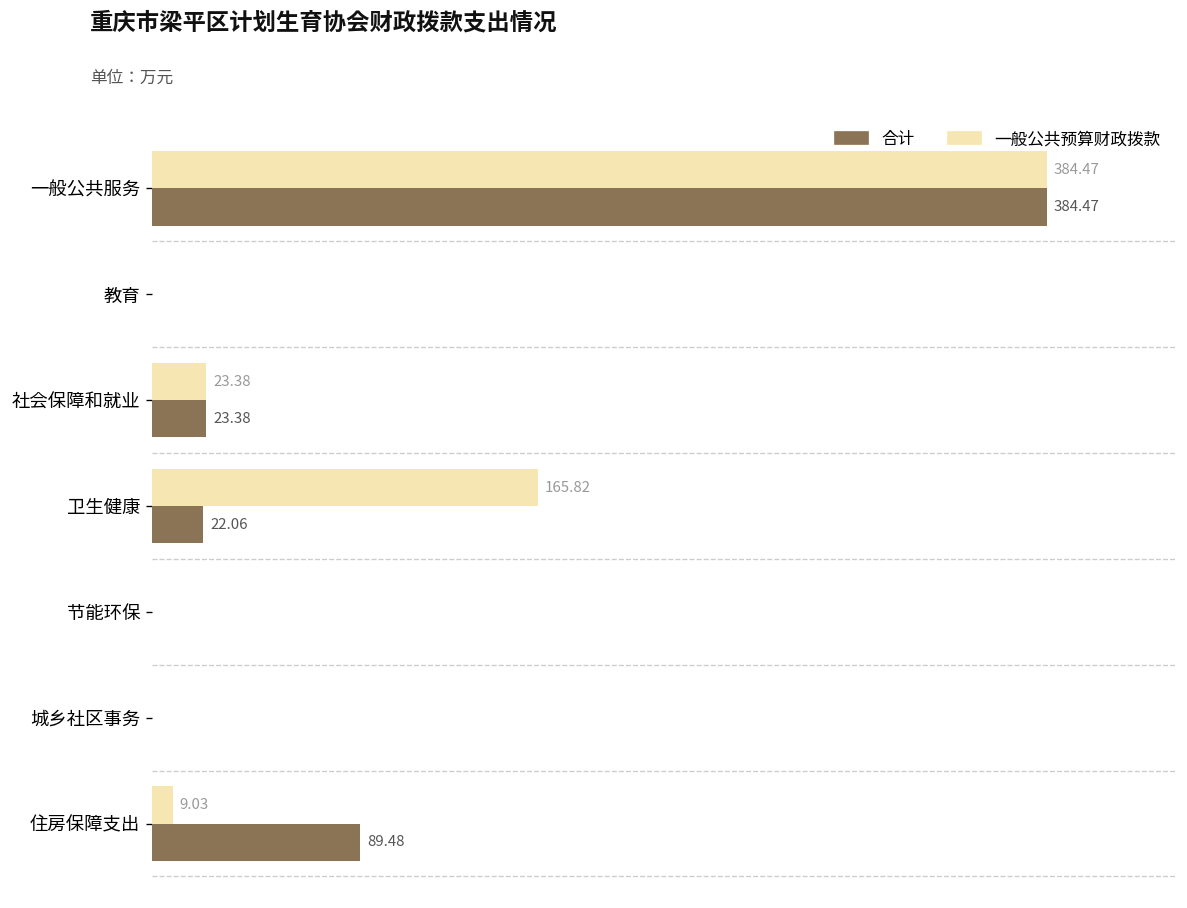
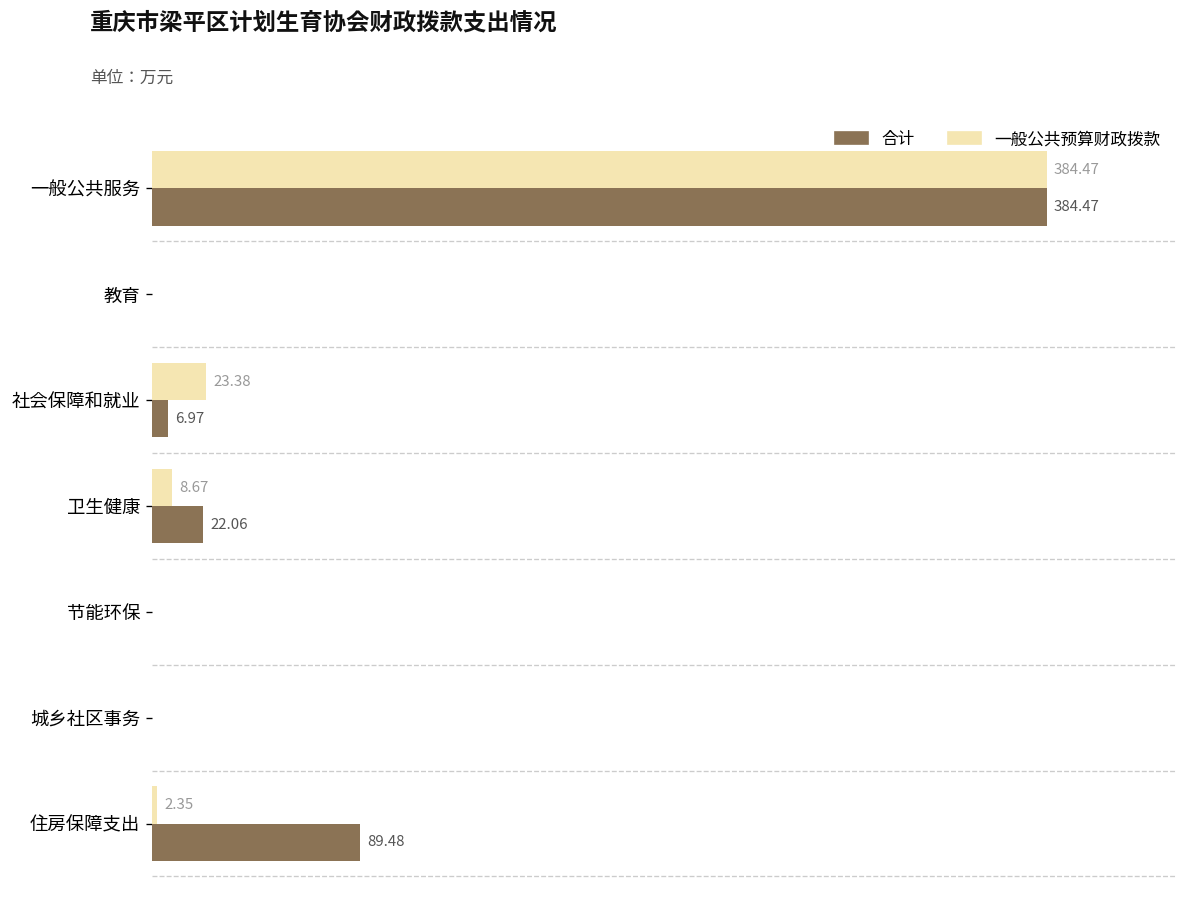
  {
    "合计": {
      "一般公共服务": 384.47,
-     "社会保障和就业": 23.38,
+     "社会保障和就业": 6.97,
      "卫生健康": 22.06,
      "住房保障支出": 89.48
    },
    "一般公共预算财政拨款": {
      "一般公共服务": 384.47,
      "社会保障和就业": 23.38,
-     "卫生健康": 165.82,
-     "住房保障支出": 9.03
+     "卫生健康": 8.67,
+     "住房保障支出": 2.35
    }
  }
